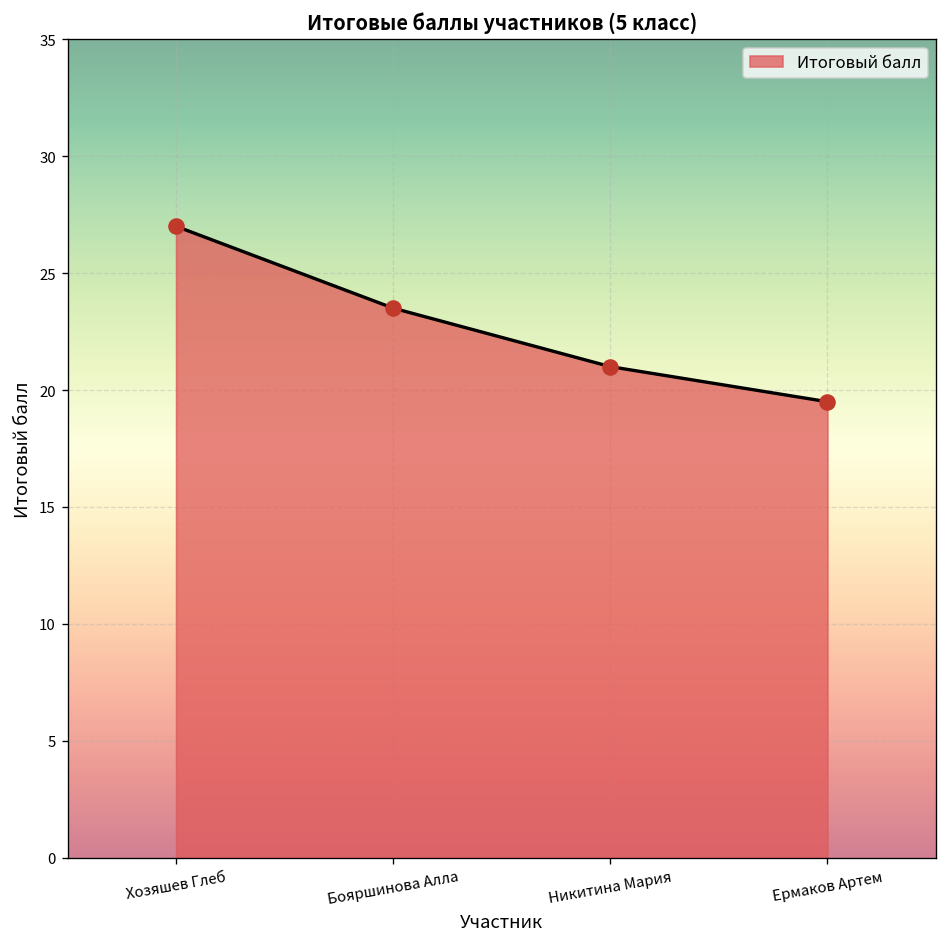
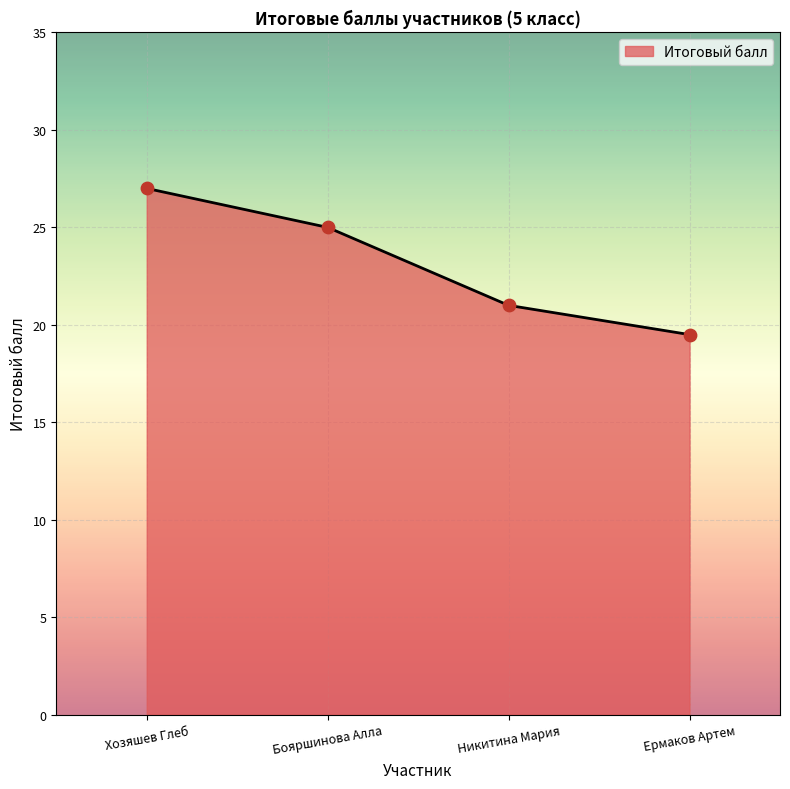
  {
    "Хозяшев Глеб": 27.0,
-   "Бояршинова Алла": 23.5,
+   "Бояршинова Алла": 25.0,
    "Никитина Мария": 21.0,
    "Ермаков Артем": 19.5
  }
